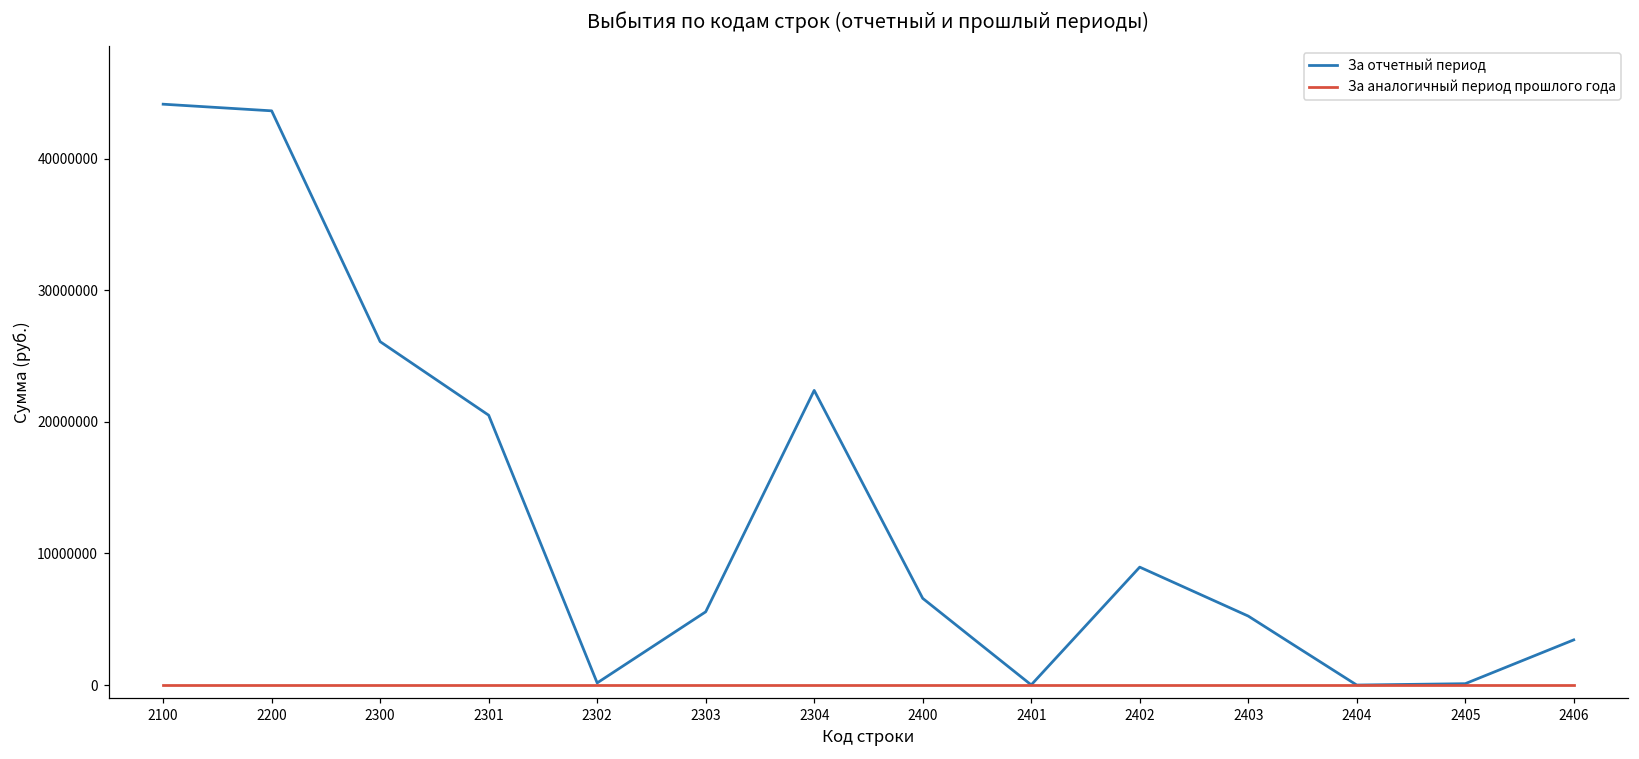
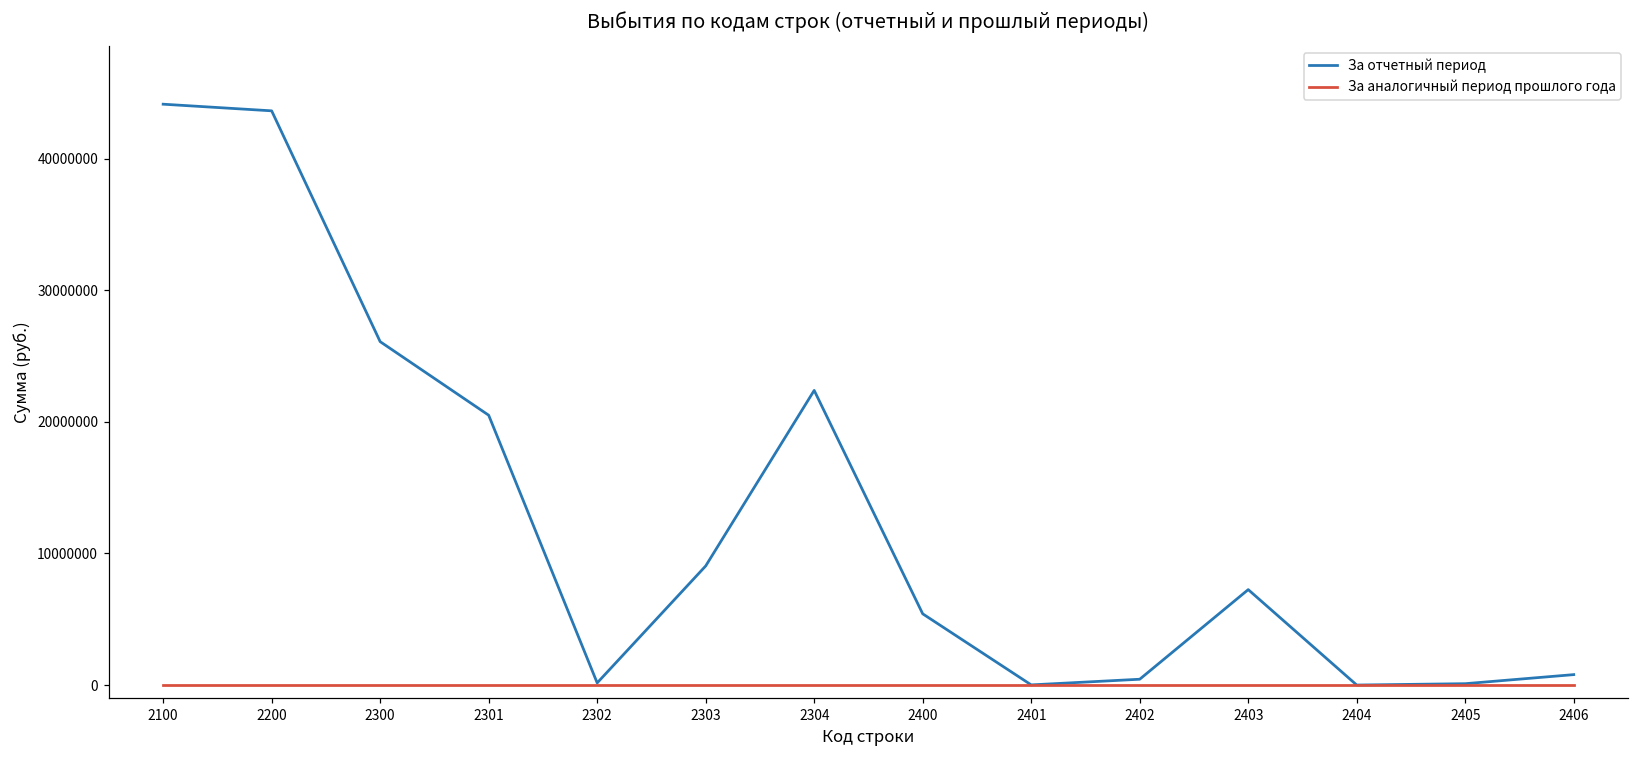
  {
    "За отчетный период": {
      "2100": 44100000,
      "2200": 43600000,
      "2300": 26100000,
      "2301": 20500000,
-     "2303": 5600000,
+     "2303": 9100000,
      "2304": 22400000,
-     "2400": 6600000,
-     "2402": 9000000,
-     "2403": 5200000,
-     "2406": 3400000
+     "2400": 5400000,
+     "2402": 400000,
+     "2403": 7300000,
+     "2406": 800000
    },
    "За аналогичный период прошлого года": {
      "2100": 0,
      "2200": 0,
      "2300": 0,
      "2301": 0,
      "2303": 0,
      "2304": 0,
      "2400": 0,
      "2402": 0,
      "2403": 0,
      "2406": 0
    }
  }
